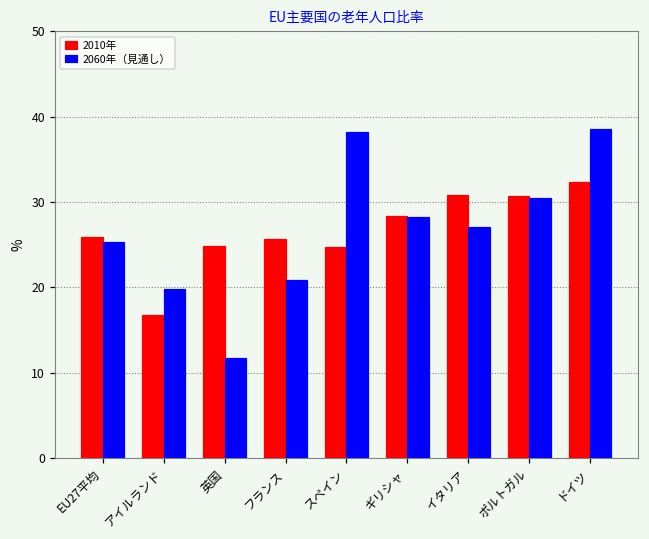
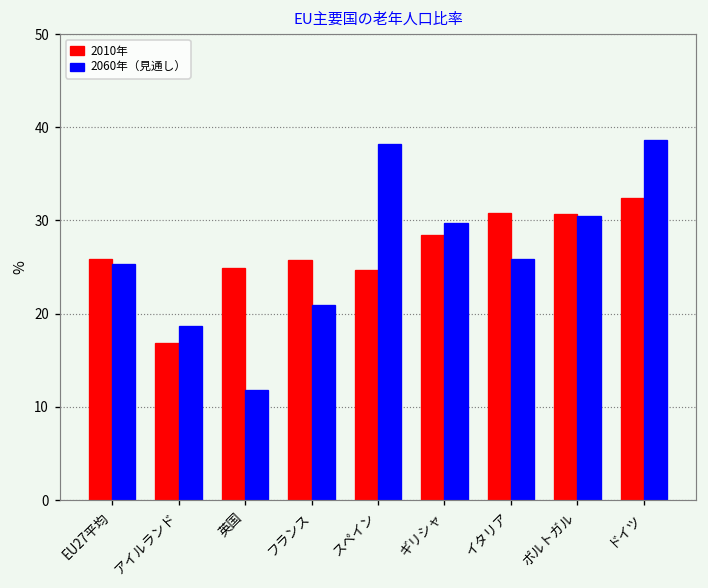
  {
    "2010年": {
      "EU27平均": 26,
      "アイルランド": 17,
      "英国": 25,
      "フランス": 26,
      "スペイン": 25,
      "ギリシャ": 28,
      "イタリア": 31,
      "ポルトガル": 31,
      "ドイツ": 32
    },
    "2060年（見通し）": {
      "EU27平均": 25,
-     "アイルランド": 20,
+     "アイルランド": 19,
      "英国": 12,
      "フランス": 21,
      "スペイン": 38,
-     "ギリシャ": 28,
-     "イタリア": 27,
+     "ギリシャ": 30,
+     "イタリア": 26,
      "ポルトガル": 31,
      "ドイツ": 39
    }
  }
